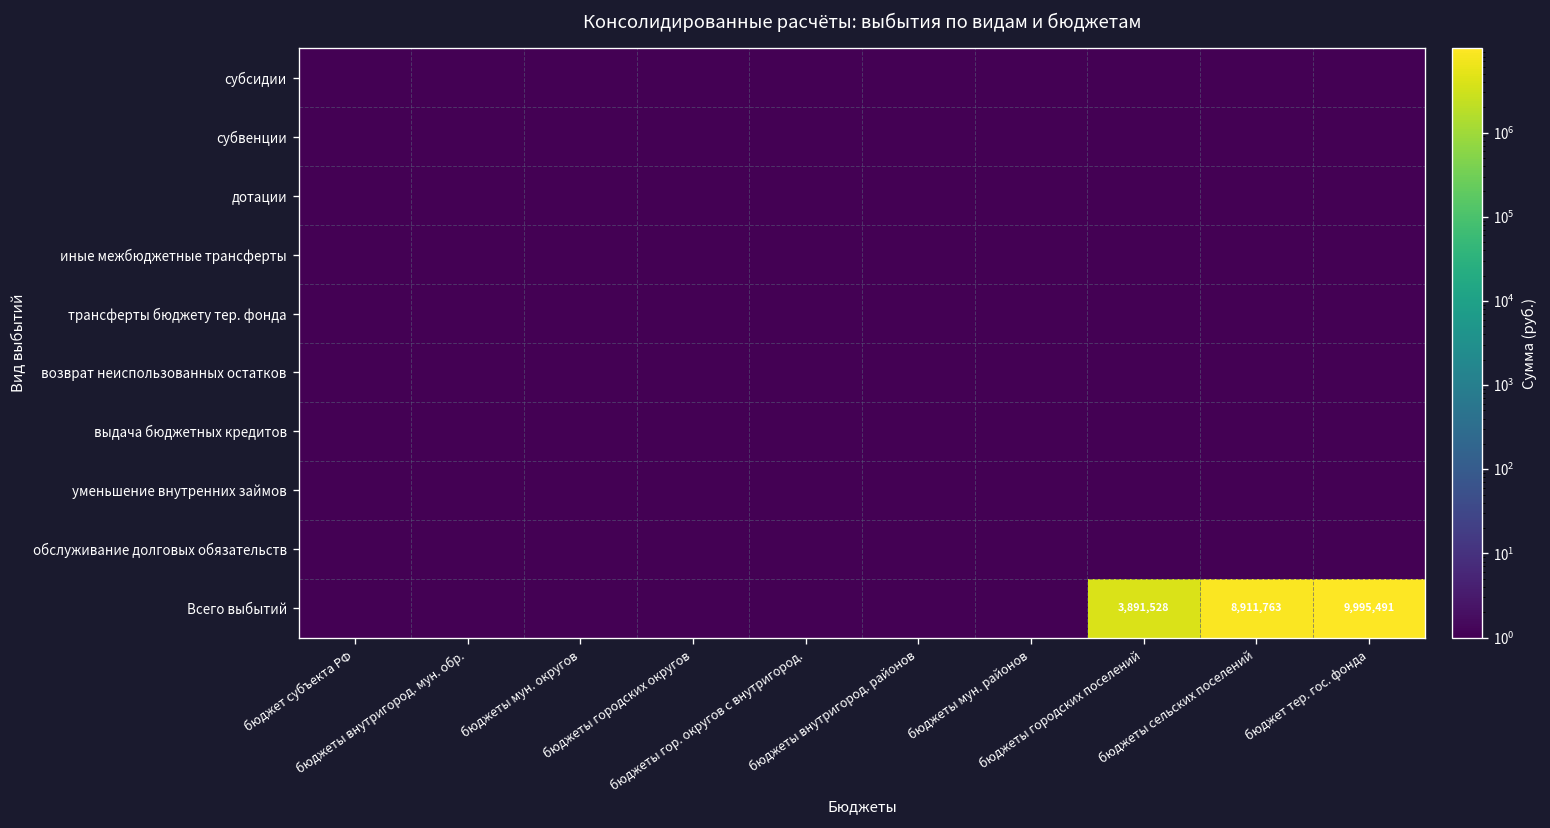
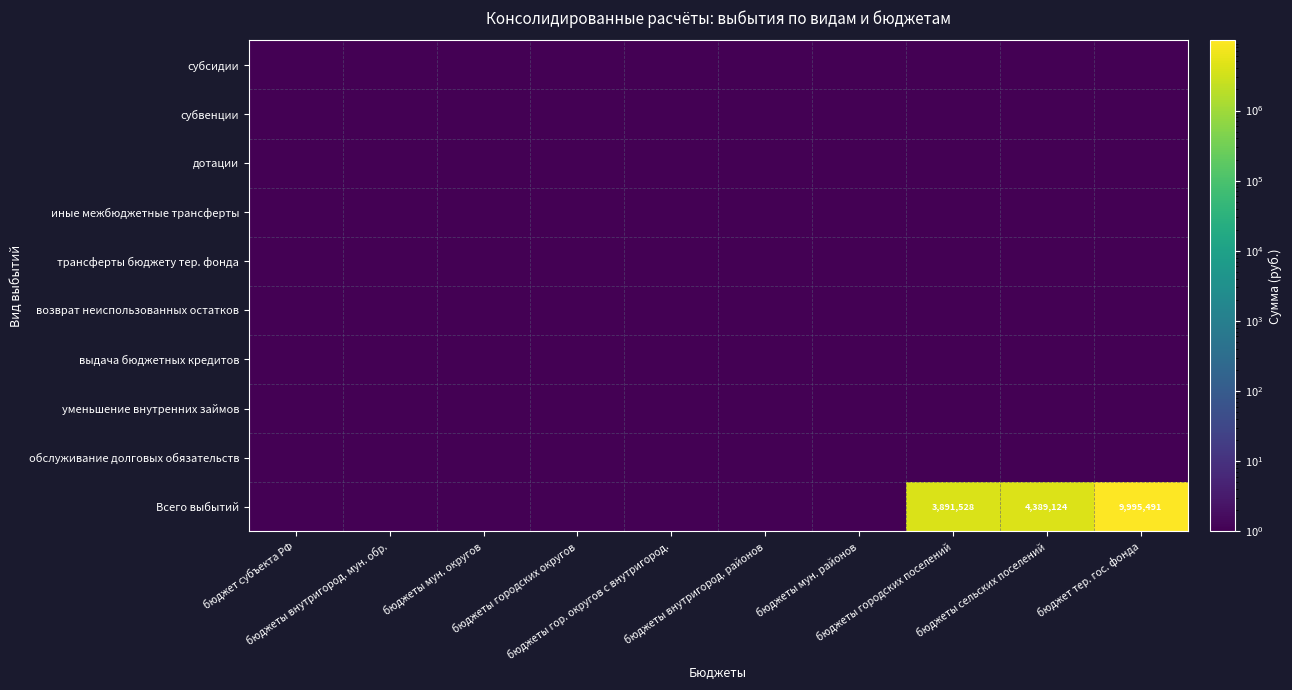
  {
    "Всего выбытий": {
      "бюджеты городских поселений": "3,891,528",
-     "бюджеты сельских поселений": "8,911,763",
+     "бюджеты сельских поселений": "4,389,124",
      "бюджет тер. гос. фонда": "9,995,491"
    }
  }
